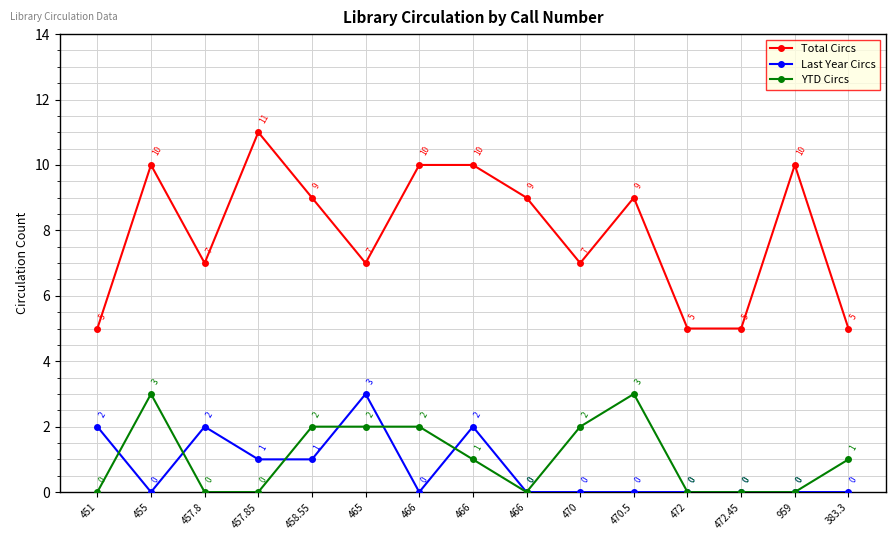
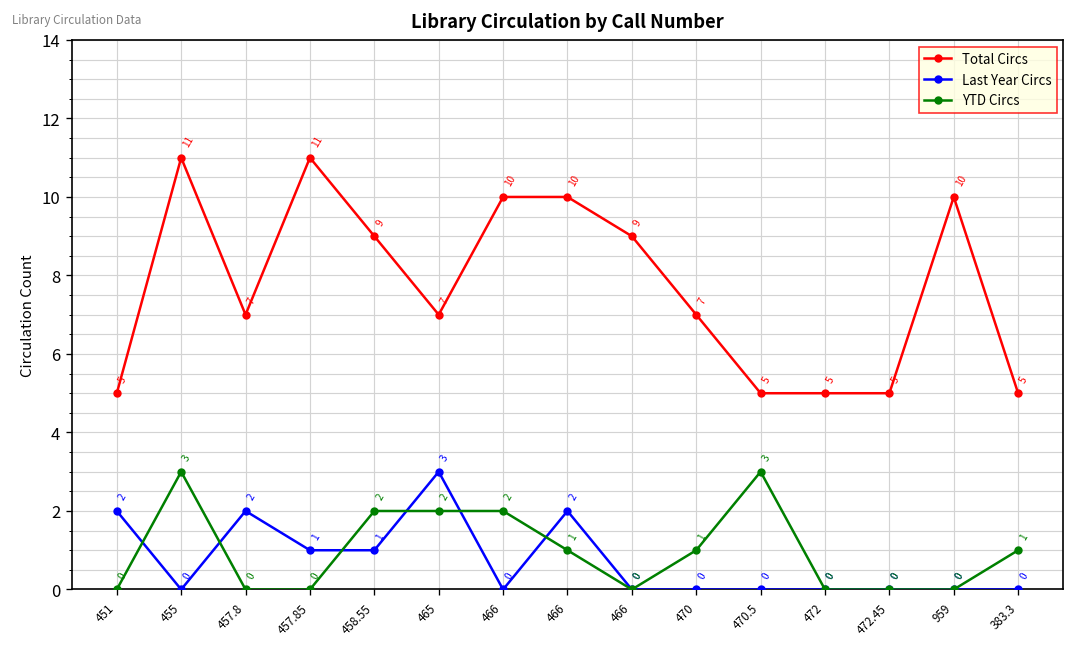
  {
    "Total Circs": {
      "451": 5,
-     "455": 10,
+     "455": 11,
      "457.8": 7,
      "457.85": 11,
      "458.55": 9,
      "465": 7,
      "470": 7,
-     "470.5": 9,
+     "470.5": 5,
      "472": 5,
      "472.45": 5,
      "959": 10,
      "383.3": 5
    },
    "Last Year Circs": {
      "451": 2,
      "455": 0,
      "457.8": 2,
      "457.85": 1,
      "458.55": 1,
      "465": 3,
      "470": 0,
      "470.5": 0,
      "383.3": 0
    },
    "YTD Circs": {
      "451": 0,
      "455": 3,
      "457.8": 0,
      "457.85": 0,
      "458.55": 2,
      "465": 2,
-     "470": 2,
+     "470": 1,
      "470.5": 3,
      "383.3": 1
    }
  }
